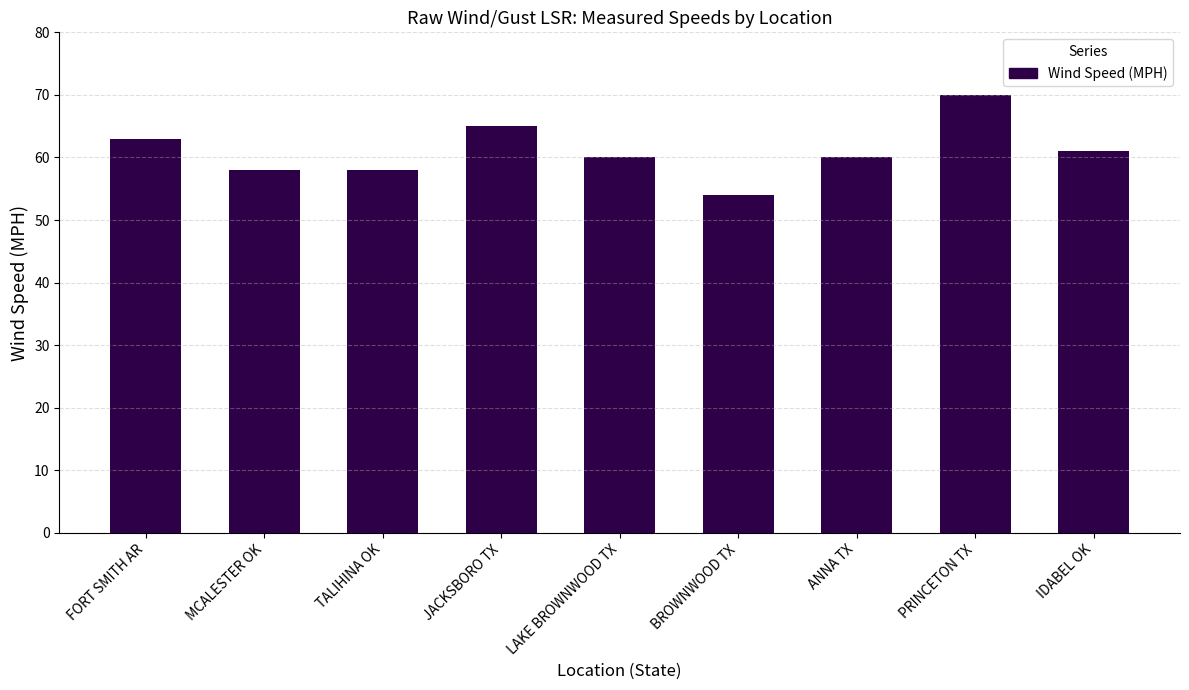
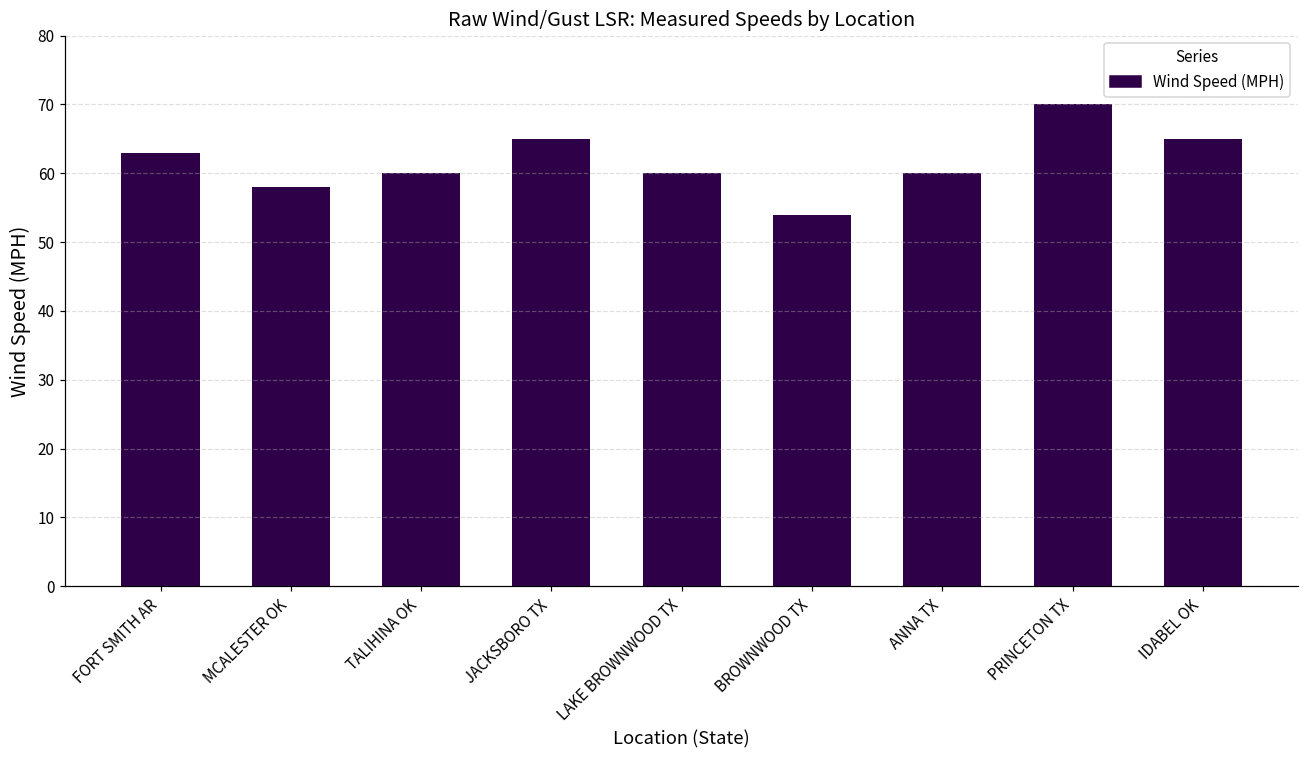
  {
    "FORT SMITH AR": 63,
    "MCALESTER OK": 58,
-   "TALIHINA OK": 58,
+   "TALIHINA OK": 60,
    "JACKSBORO TX": 65,
    "LAKE BROWNWOOD TX": 60,
    "BROWNWOOD TX": 54,
    "ANNA TX": 60,
    "PRINCETON TX": 70,
-   "IDABEL OK": 61
+   "IDABEL OK": 65
  }
